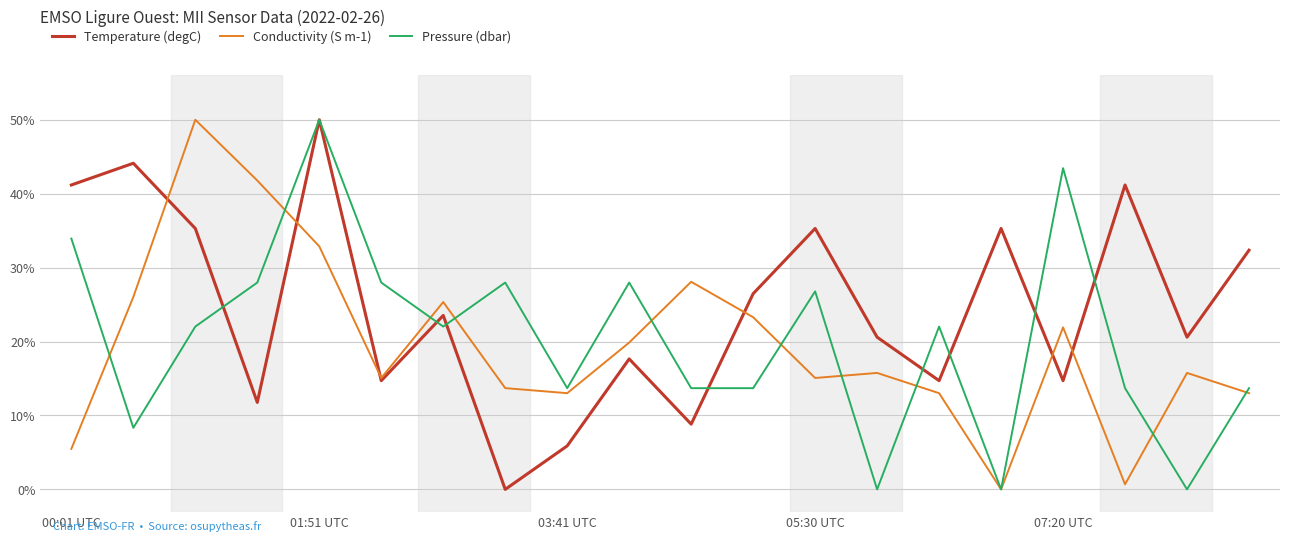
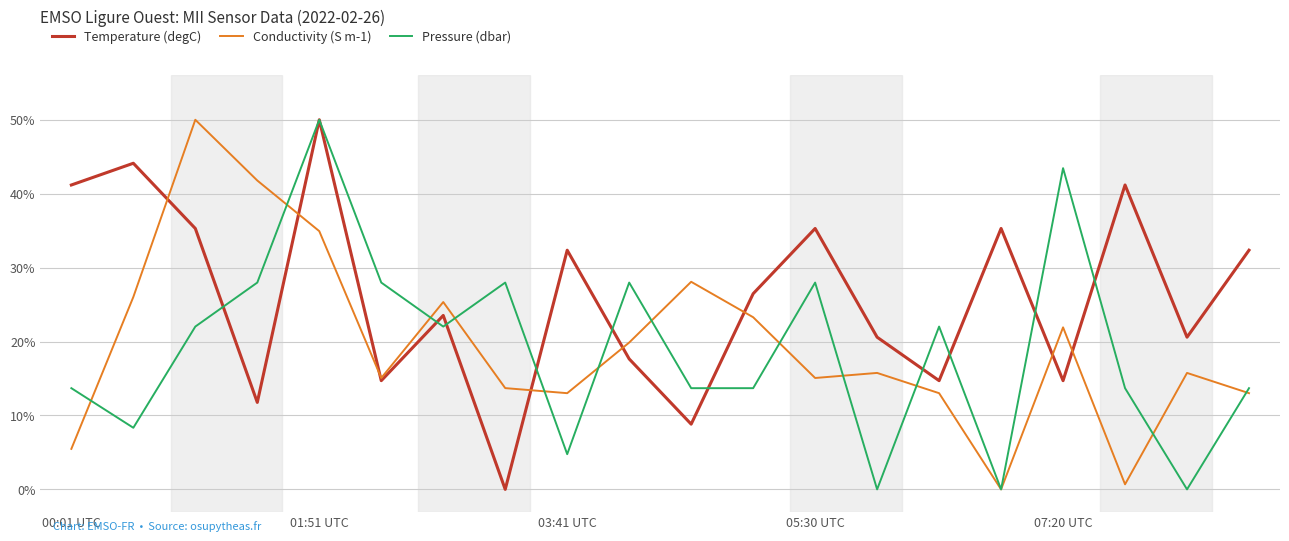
  {
    "Temperature (degC)": {
      "00:01 UTC": "41%",
-     "03:41 UTC": "6%",
+     "03:41 UTC": "32%",
      "05:30 UTC": "35%",
      "07:20 UTC": "15%"
    },
    "Conductivity (S m-1)": {
      "00:01 UTC": "5%",
-     "01:51 UTC": "33%",
+     "01:51 UTC": "35%",
      "03:41 UTC": "13%",
      "05:30 UTC": "15%",
      "07:20 UTC": "22%"
    },
    "Pressure (dbar)": {
-     "00:01 UTC": "34%",
-     "03:41 UTC": "14%",
-     "05:30 UTC": "27%",
+     "00:01 UTC": "14%",
+     "03:41 UTC": "5%",
+     "05:30 UTC": "28%",
      "07:20 UTC": "43%"
    }
  }
